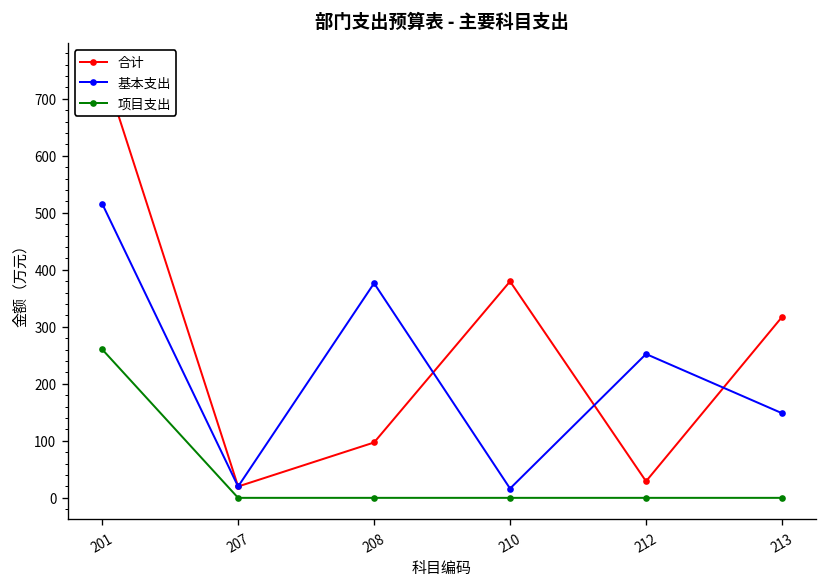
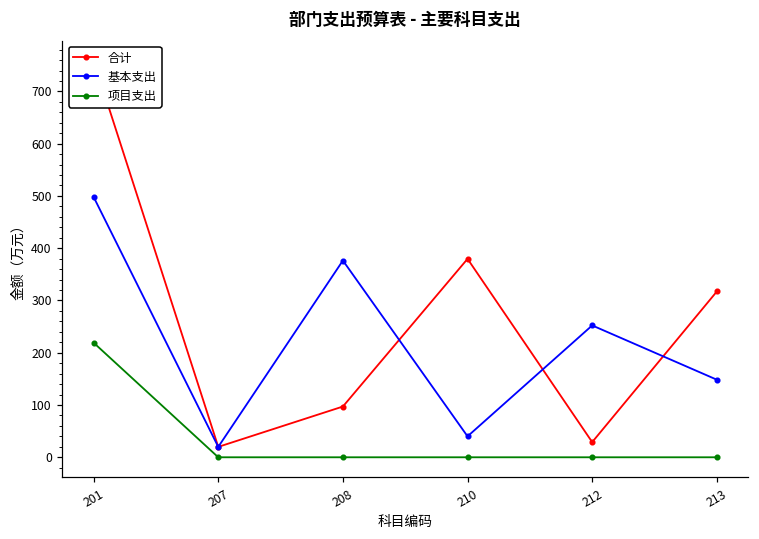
  {
    "合计": {
      "208": 100,
      "210": 380,
      "212": 30,
      "213": 320
    },
    "基本支出": {
-     "201": 520,
+     "201": 500,
      "208": 380,
-     "210": 20,
+     "210": 40,
      "212": 250,
      "213": 150
    },
    "项目支出": {
-     "201": 260,
+     "201": 220,
      "207": 0,
      "208": 0,
      "210": 0,
      "212": 0,
      "213": 0
    }
  }
